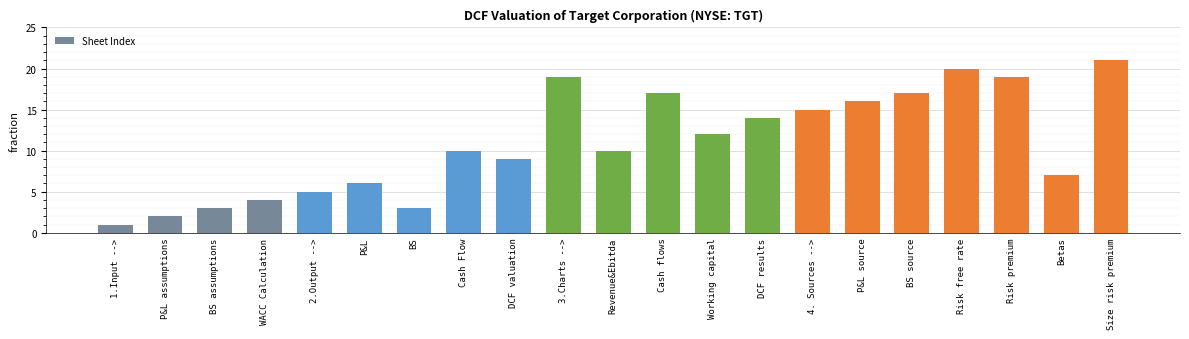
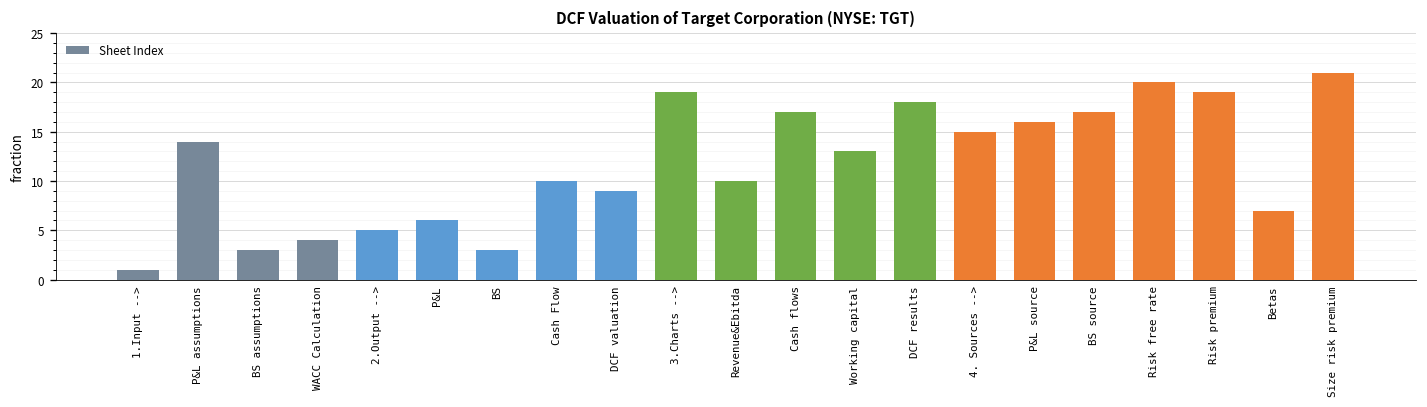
  {
    "1.Input -->": 1,
-   "P&L assumptions": 2,
+   "P&L assumptions": 14,
    "BS assumptions": 3,
    "WACC Calculation": 4,
    "2.Output -->": 5,
    "P&L": 6,
    "BS": 3,
    "Cash Flow": 10,
    "DCF valuation": 9,
    "3.Charts -->": 19,
    "Revenue&Ebitda": 10,
    "Cash flows": 17,
-   "Working capital": 12,
-   "DCF results": 14,
+   "Working capital": 13,
+   "DCF results": 18,
    "4. Sources -->": 15,
    "P&L source": 16,
    "BS source": 17,
    "Risk free rate": 20,
    "Risk premium": 19,
    "Betas": 7,
    "Size risk premium": 21
  }
